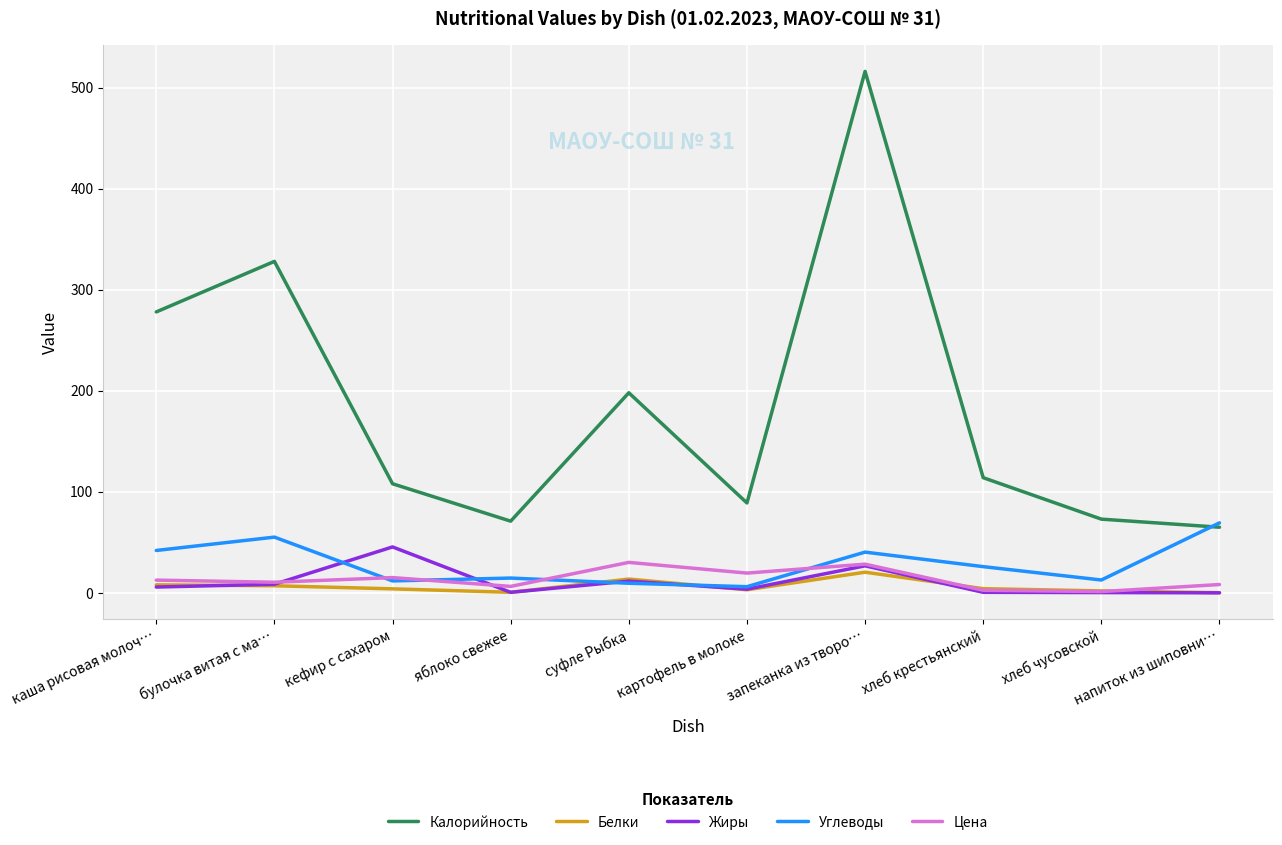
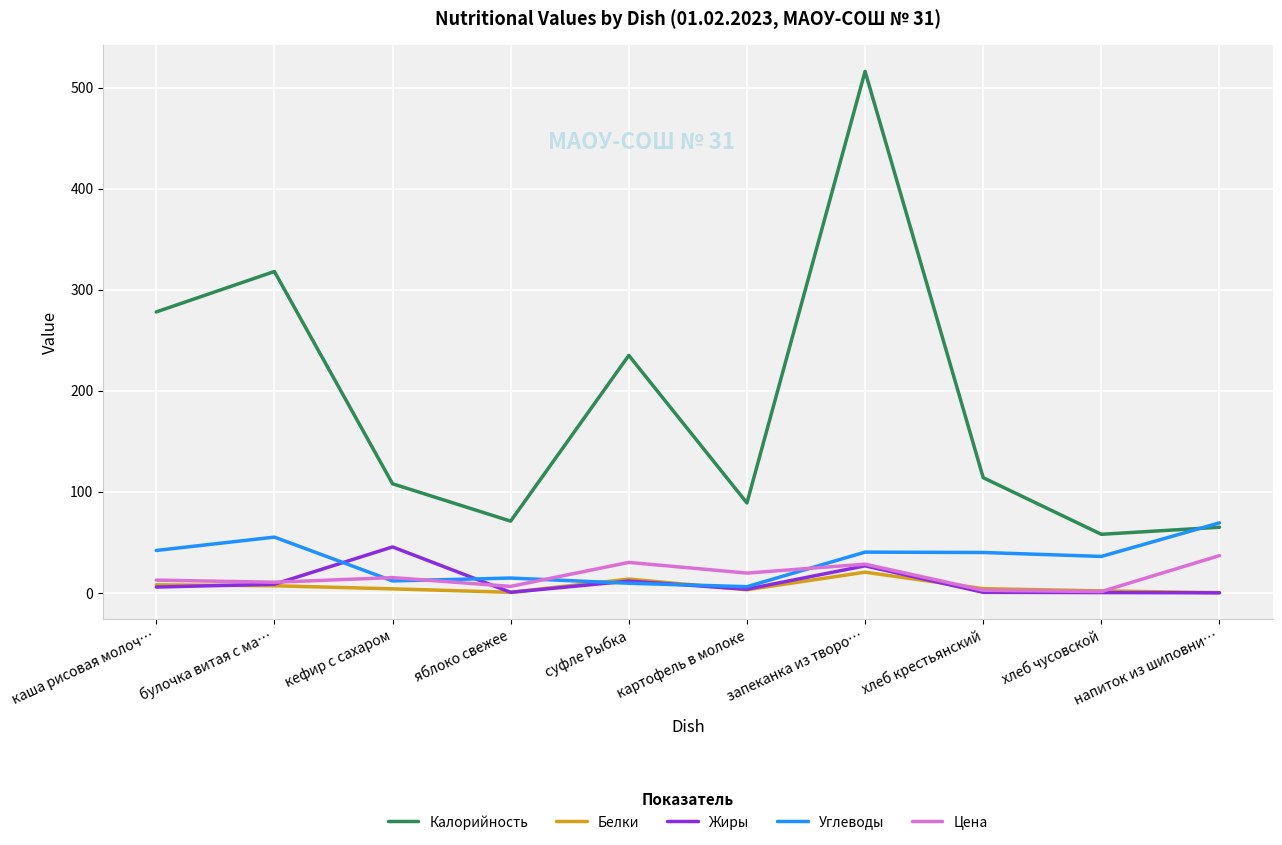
  {
    "Калорийность": {
      "каша рисовая молоч…": 278,
-     "булочка витая с ма…": 328,
+     "булочка витая с ма…": 318,
      "кефир с сахаром": 108,
      "яблоко свежее": 71,
-     "суфле Рыбка": 198,
+     "суфле Рыбка": 235,
      "картофель в молоке": 89,
      "запеканка из творо…": 516,
      "хлеб крестьянский": 114,
-     "хлеб чусовской": 73,
+     "хлеб чусовской": 58,
      "напиток из шиповни…": 65
    },
    "Белки": {
      "кефир с сахаром": 4,
      "запеканка из творо…": 21
    },
    "Жиры": {
      "кефир с сахаром": 46
    },
    "Углеводы": {
      "каша рисовая молоч…": 42,
      "булочка витая с ма…": 55,
      "кефир с сахаром": 12,
      "яблоко свежее": 15,
      "запеканка из творо…": 40,
-     "хлеб крестьянский": 26,
-     "хлеб чусовской": 13,
+     "хлеб крестьянский": 40,
+     "хлеб чусовской": 36,
      "напиток из шиповни…": 69
    },
    "Цена": {
      "каша рисовая молоч…": 13,
      "кефир с сахаром": 15,
      "яблоко свежее": 6,
      "суфле Рыбка": 30,
      "картофель в молоке": 20,
-     "напиток из шиповни…": 8
+     "напиток из шиповни…": 37
    }
  }
